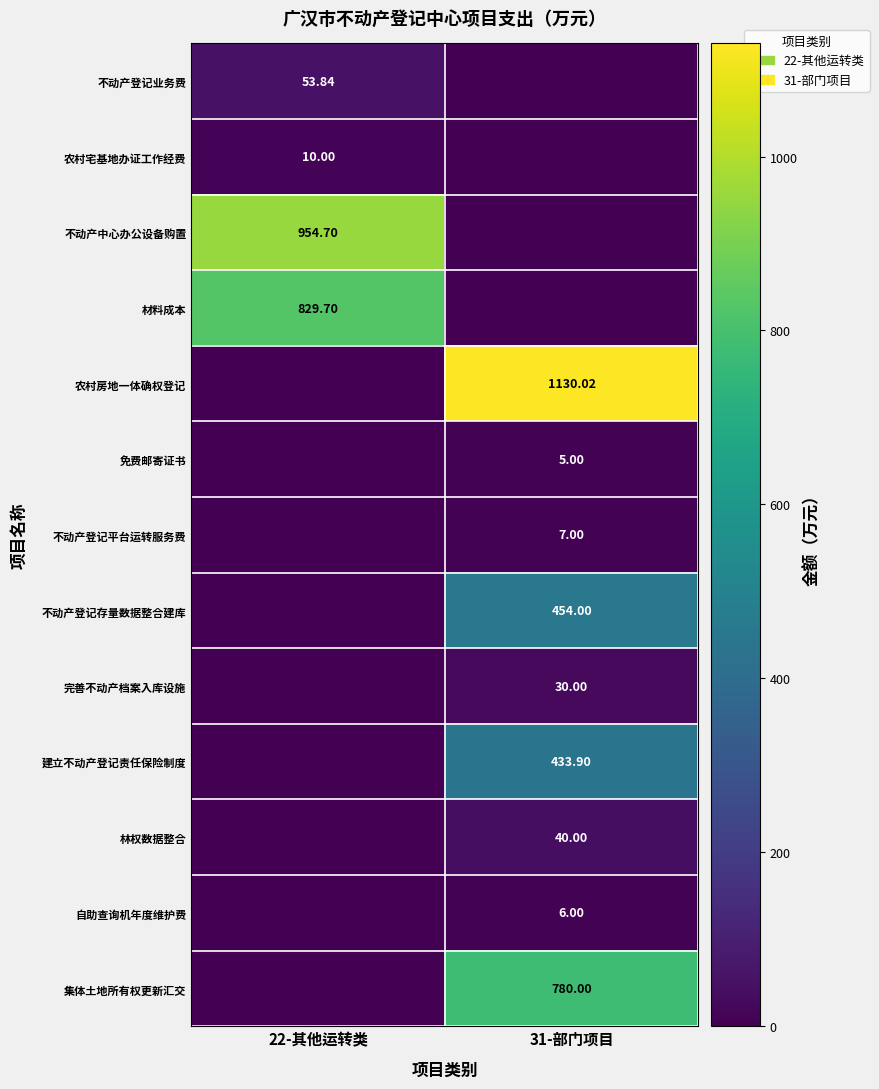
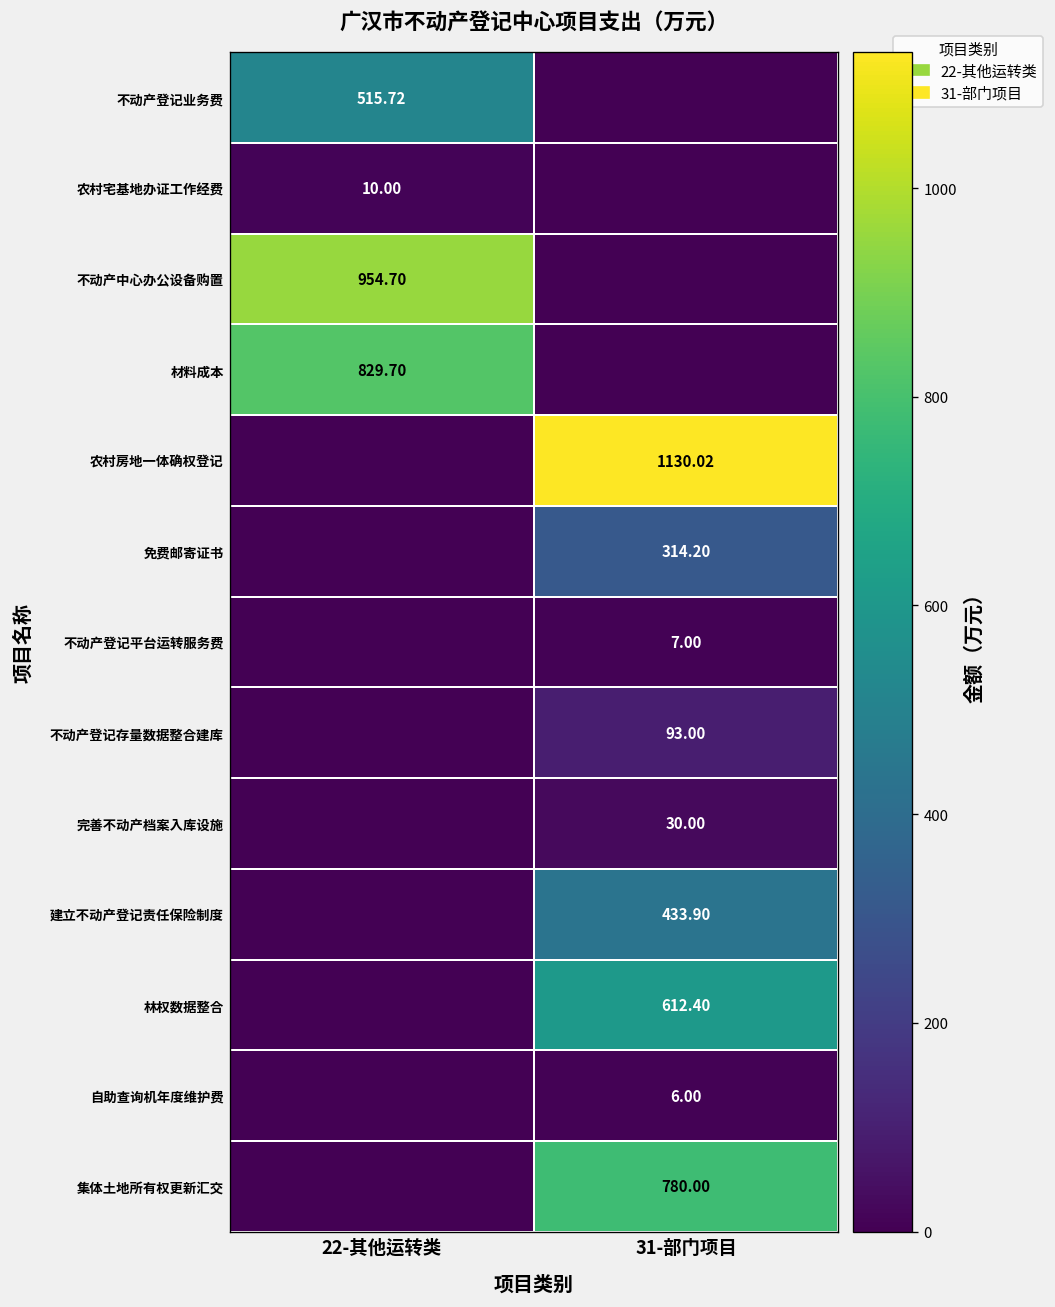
  {
    "不动产登记业务费": {
-     "22-其他运转类": 53.84
+     "22-其他运转类": 515.72
    },
    "农村宅基地办证工作经费": {
      "22-其他运转类": 10.00
    },
    "不动产中心办公设备购置": {
      "22-其他运转类": 954.70
    },
    "材料成本": {
      "22-其他运转类": 829.70
    },
    "农村房地一体确权登记": {
      "31-部门项目": 1130.02
    },
    "免费邮寄证书": {
-     "31-部门项目": 5.00
+     "31-部门项目": 314.20
    },
    "不动产登记平台运转服务费": {
      "31-部门项目": 7.00
    },
    "不动产登记存量数据整合建库": {
-     "31-部门项目": 454.00
+     "31-部门项目": 93.00
    },
    "完善不动产档案入库设施": {
      "31-部门项目": 30.00
    },
    "建立不动产登记责任保险制度": {
      "31-部门项目": 433.90
    },
    "林权数据整合": {
-     "31-部门项目": 40.00
+     "31-部门项目": 612.40
    },
    "自助查询机年度维护费": {
      "31-部门项目": 6.00
    },
    "集体土地所有权更新汇交": {
      "31-部门项目": 780.00
    }
  }
